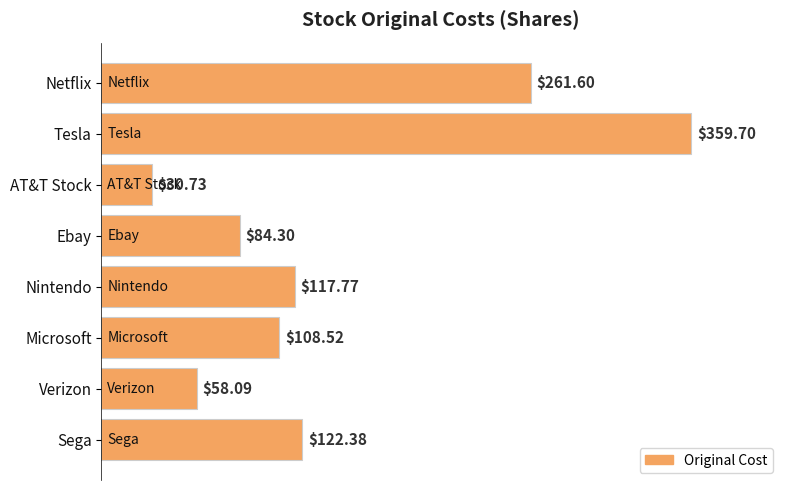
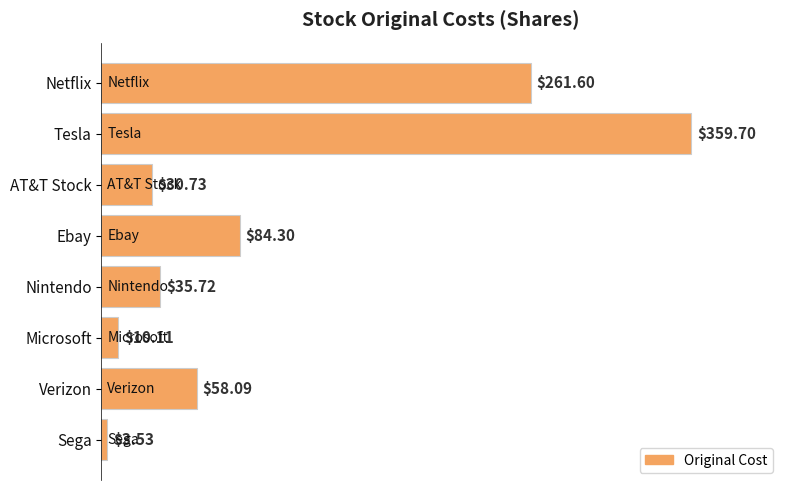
  {
    "Netflix": "$261.60",
    "Tesla": "$359.70",
    "Ebay": "$84.30",
-   "Nintendo": "$117.77",
-   "Microsoft": "$108.52",
+   "Nintendo": "$35.72",
+   "Microsoft": "$10.11",
    "Verizon": "$58.09",
-   "Sega": "$122.38"
+   "Sega": "$3.53"
  }
